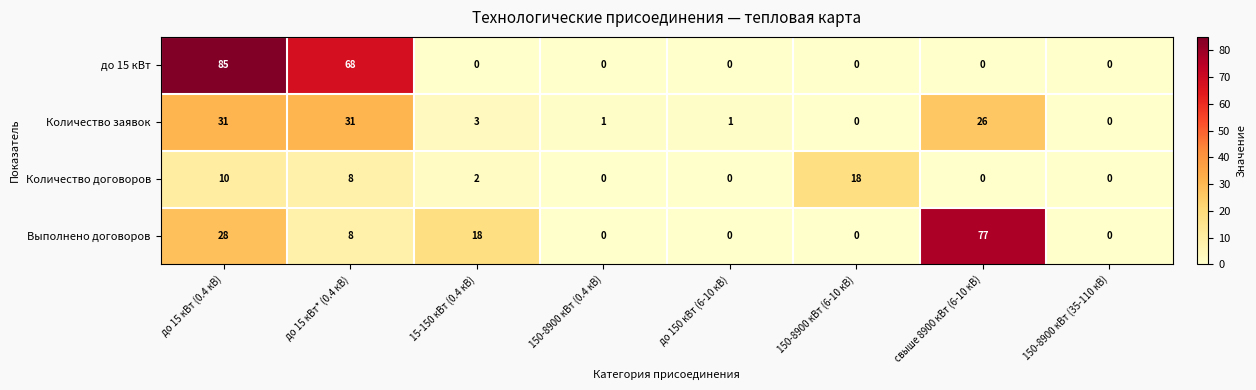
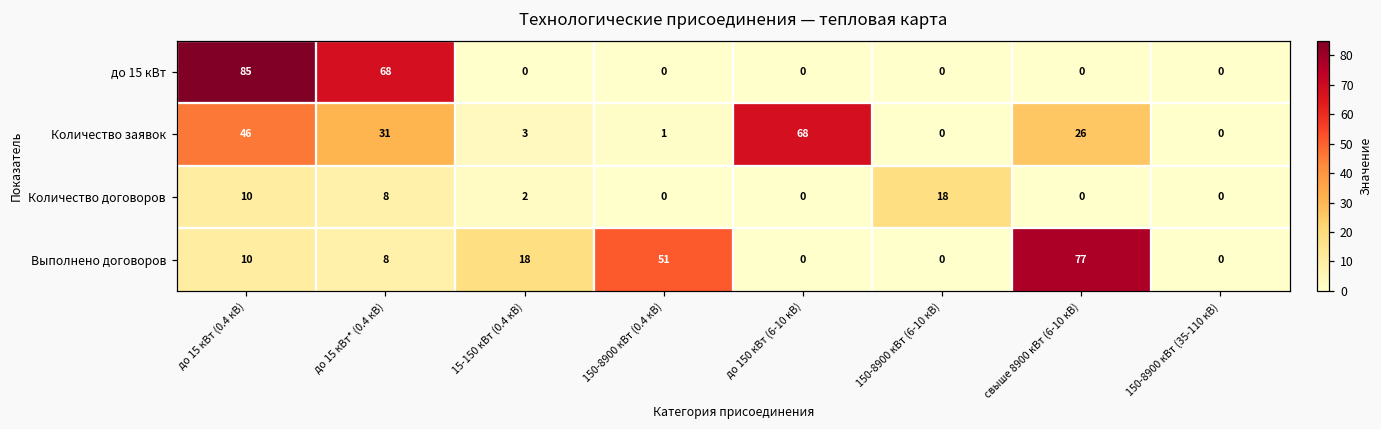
  {
    "до 15 кВт": {
      "до 15 кВт (0.4 кВ)": 85,
      "до 15 кВт* (0.4 кВ)": 68,
      "15-150 кВт (0.4 кВ)": 0,
      "150-8900 кВт (0.4 кВ)": 0,
      "до 150 кВт (6-10 кВ)": 0,
      "150-8900 кВт (6-10 кВ)": 0,
      "свыше 8900 кВт (6-10 кВ)": 0,
      "150-8900 кВт (35-110 кВ)": 0
    },
    "Количество заявок": {
-     "до 15 кВт (0.4 кВ)": 31,
+     "до 15 кВт (0.4 кВ)": 46,
      "до 15 кВт* (0.4 кВ)": 31,
      "15-150 кВт (0.4 кВ)": 3,
      "150-8900 кВт (0.4 кВ)": 1,
-     "до 150 кВт (6-10 кВ)": 1,
+     "до 150 кВт (6-10 кВ)": 68,
      "150-8900 кВт (6-10 кВ)": 0,
      "свыше 8900 кВт (6-10 кВ)": 26,
      "150-8900 кВт (35-110 кВ)": 0
    },
    "Количество договоров": {
      "до 15 кВт (0.4 кВ)": 10,
      "до 15 кВт* (0.4 кВ)": 8,
      "15-150 кВт (0.4 кВ)": 2,
      "150-8900 кВт (0.4 кВ)": 0,
      "до 150 кВт (6-10 кВ)": 0,
      "150-8900 кВт (6-10 кВ)": 18,
      "свыше 8900 кВт (6-10 кВ)": 0,
      "150-8900 кВт (35-110 кВ)": 0
    },
    "Выполнено договоров": {
-     "до 15 кВт (0.4 кВ)": 28,
+     "до 15 кВт (0.4 кВ)": 10,
      "до 15 кВт* (0.4 кВ)": 8,
      "15-150 кВт (0.4 кВ)": 18,
-     "150-8900 кВт (0.4 кВ)": 0,
+     "150-8900 кВт (0.4 кВ)": 51,
      "до 150 кВт (6-10 кВ)": 0,
      "150-8900 кВт (6-10 кВ)": 0,
      "свыше 8900 кВт (6-10 кВ)": 77,
      "150-8900 кВт (35-110 кВ)": 0
    }
  }
